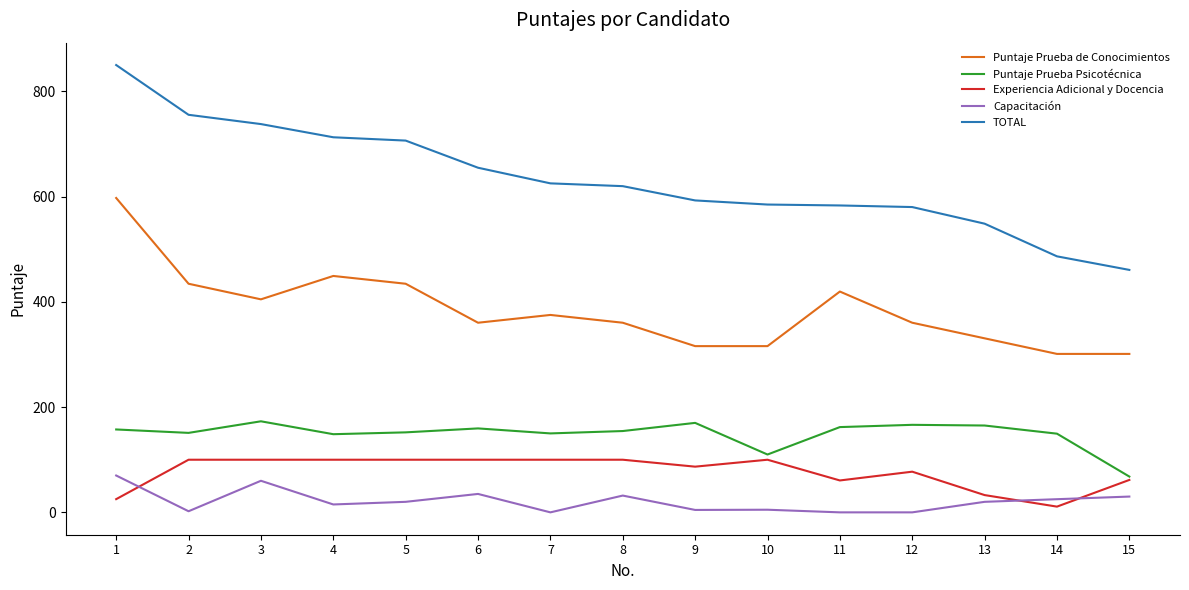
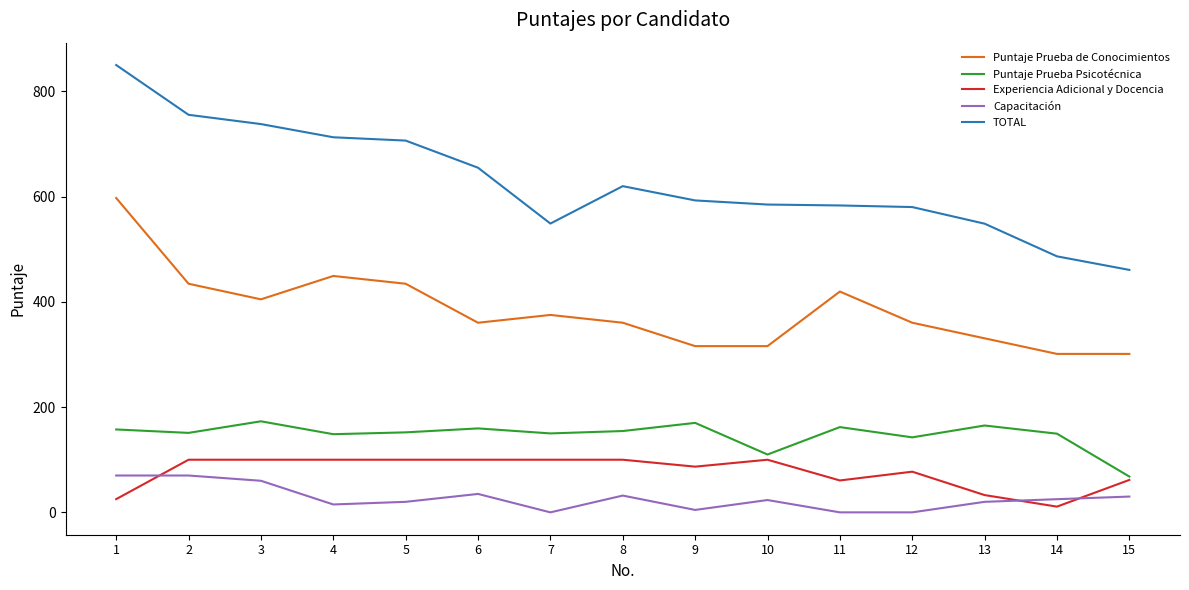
  {
    "Puntaje Prueba de Conocimientos": {
      "1": 600,
      "2": 430,
      "3": 400,
      "4": 450,
      "5": 430,
      "6": 360,
      "7": 380,
      "8": 360,
      "9": 320,
      "10": 320,
      "11": 420,
      "12": 360,
      "13": 330,
      "14": 300,
      "15": 300
    },
    "Puntaje Prueba Psicotécnica": {
      "1": 160,
      "2": 150,
      "3": 170,
      "4": 150,
      "5": 150,
      "6": 160,
      "7": 150,
      "8": 150,
      "9": 170,
      "10": 110,
      "11": 160,
-     "12": 170,
+     "12": 140,
      "13": 170,
      "14": 150,
      "15": 70
    },
    "Experiencia Adicional y Docencia": {
      "1": 30,
      "2": 100,
      "3": 100,
      "4": 100,
      "5": 100,
      "6": 100,
      "7": 100,
      "8": 100,
      "9": 90,
      "10": 100,
      "11": 60,
      "12": 80,
      "13": 30,
      "14": 10,
      "15": 60
    },
    "Capacitación": {
      "1": 70,
-     "2": 0,
+     "2": 70,
      "3": 60,
      "4": 20,
      "5": 20,
      "6": 40,
      "7": 0,
      "8": 30,
      "9": 0,
-     "10": 10,
+     "10": 20,
      "11": 0,
      "12": 0,
      "13": 20,
      "14": 30,
      "15": 30
    },
    "TOTAL": {
      "1": 850,
      "2": 760,
      "3": 740,
      "4": 710,
      "5": 710,
      "6": 650,
-     "7": 630,
+     "7": 550,
      "8": 620,
      "9": 590,
      "10": 580,
      "11": 580,
      "12": 580,
      "13": 550,
      "14": 490,
      "15": 460
    }
  }
